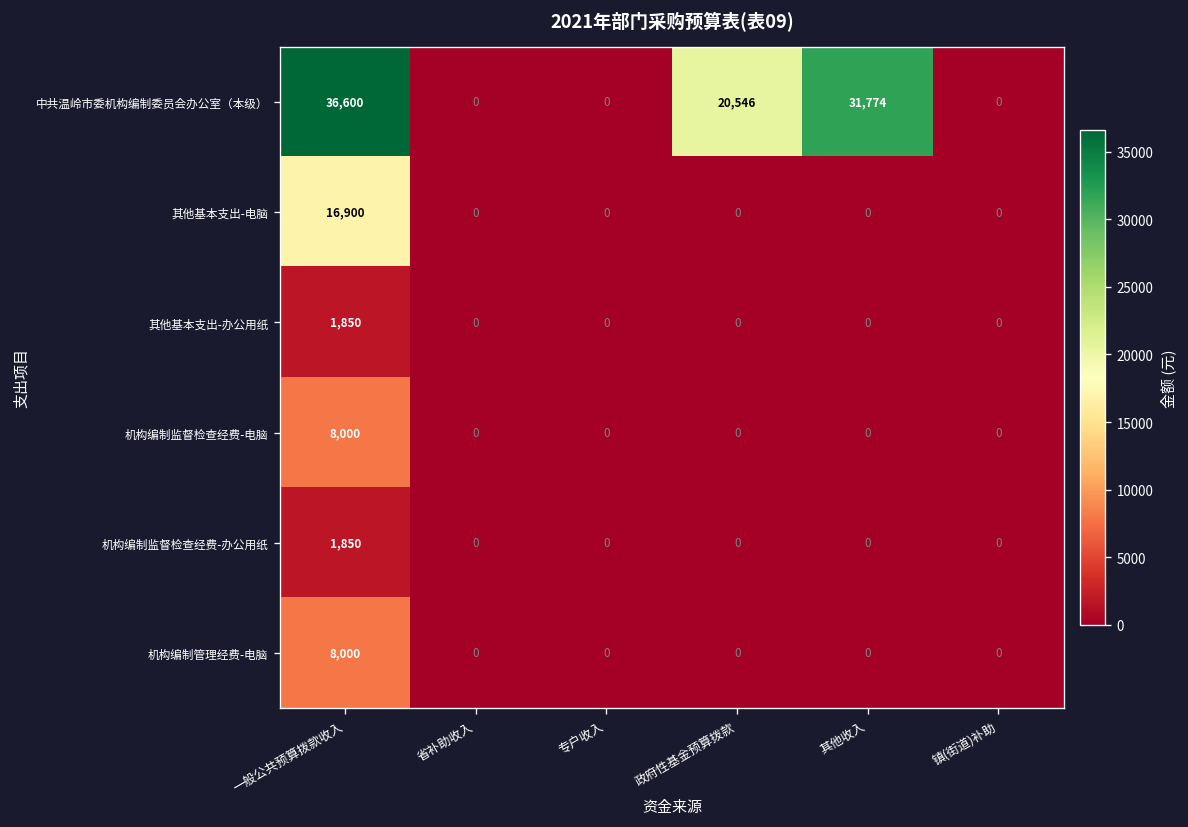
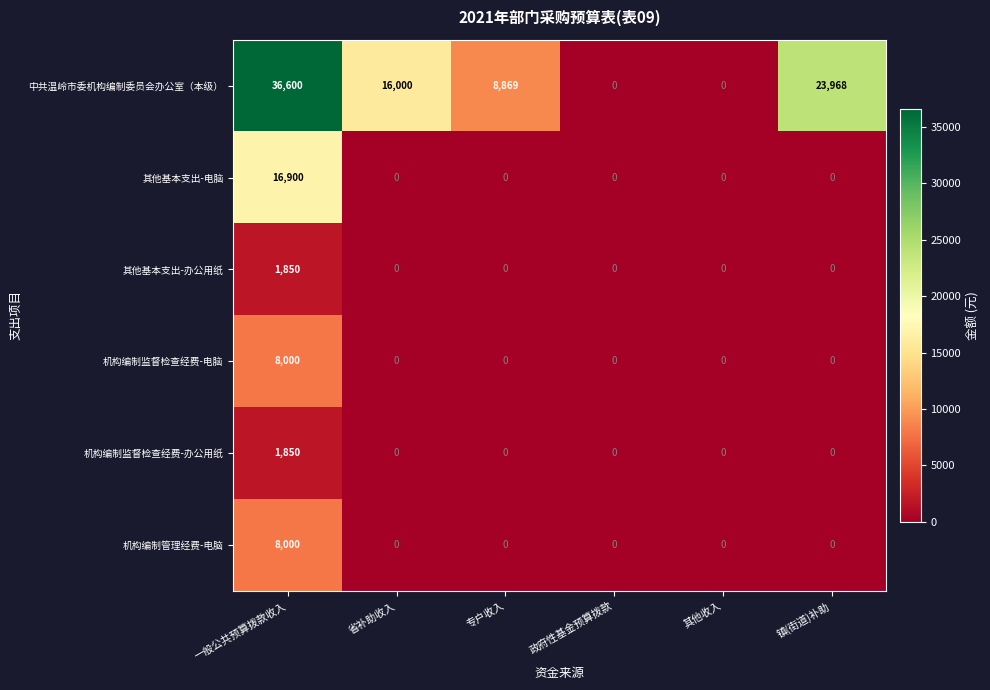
  {
    "中共温岭市委机构编制委员会办公室（本级）": {
      "一般公共预算拨款收入": "36,600",
-     "省补助收入": "0",
-     "专户收入": "0",
-     "政府性基金预算拨款": "20,546",
-     "其他收入": "31,774",
-     "镇(街道)补助": "0"
+     "省补助收入": "16,000",
+     "专户收入": "8,869",
+     "政府性基金预算拨款": "0",
+     "其他收入": "0",
+     "镇(街道)补助": "23,968"
    },
    "其他基本支出-电脑": {
      "一般公共预算拨款收入": "16,900",
      "省补助收入": "0",
      "专户收入": "0",
      "政府性基金预算拨款": "0",
      "其他收入": "0",
      "镇(街道)补助": "0"
    },
    "其他基本支出-办公用纸": {
      "一般公共预算拨款收入": "1,850",
      "省补助收入": "0",
      "专户收入": "0",
      "政府性基金预算拨款": "0",
      "其他收入": "0",
      "镇(街道)补助": "0"
    },
    "机构编制监督检查经费-电脑": {
      "一般公共预算拨款收入": "8,000",
      "省补助收入": "0",
      "专户收入": "0",
      "政府性基金预算拨款": "0",
      "其他收入": "0",
      "镇(街道)补助": "0"
    },
    "机构编制监督检查经费-办公用纸": {
      "一般公共预算拨款收入": "1,850",
      "省补助收入": "0",
      "专户收入": "0",
      "政府性基金预算拨款": "0",
      "其他收入": "0",
      "镇(街道)补助": "0"
    },
    "机构编制管理经费-电脑": {
      "一般公共预算拨款收入": "8,000",
      "省补助收入": "0",
      "专户收入": "0",
      "政府性基金预算拨款": "0",
      "其他收入": "0",
      "镇(街道)补助": "0"
    }
  }
